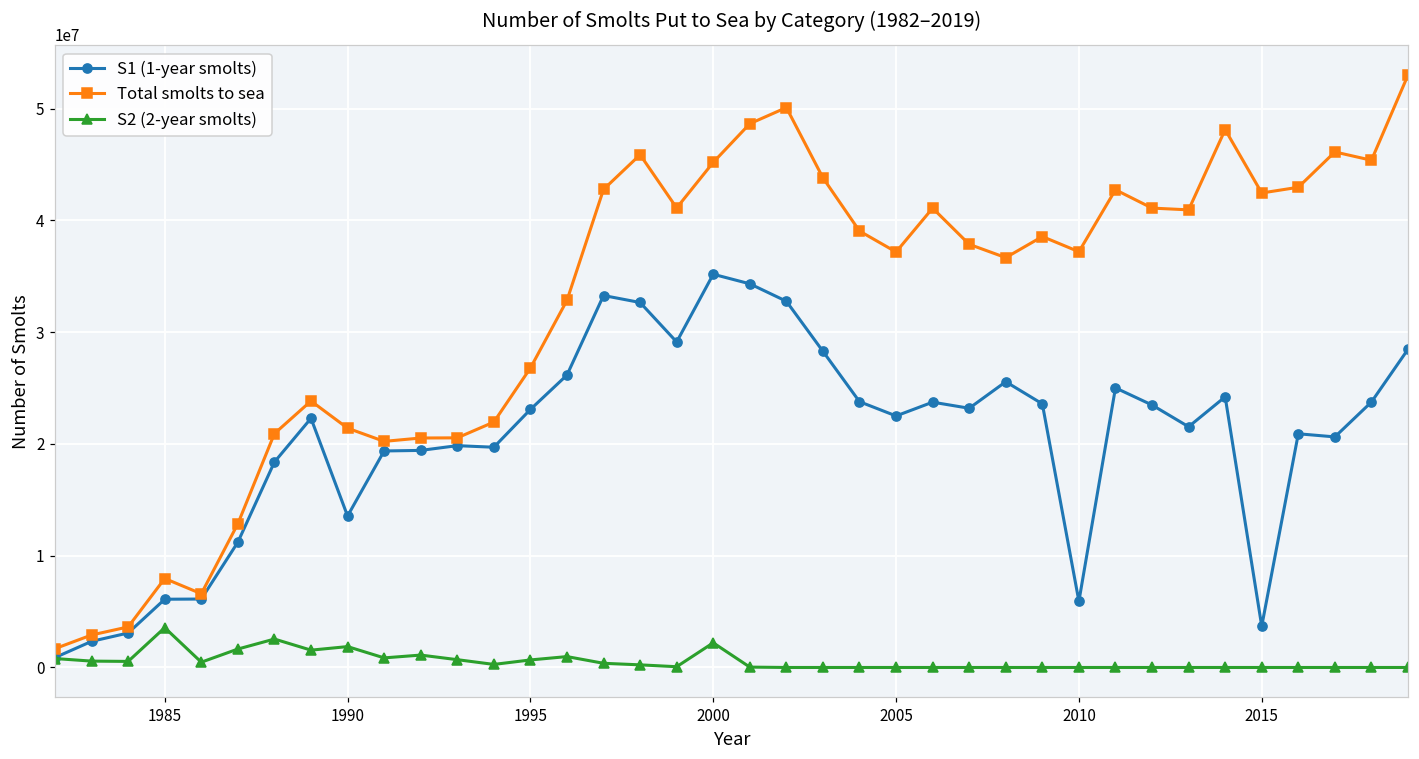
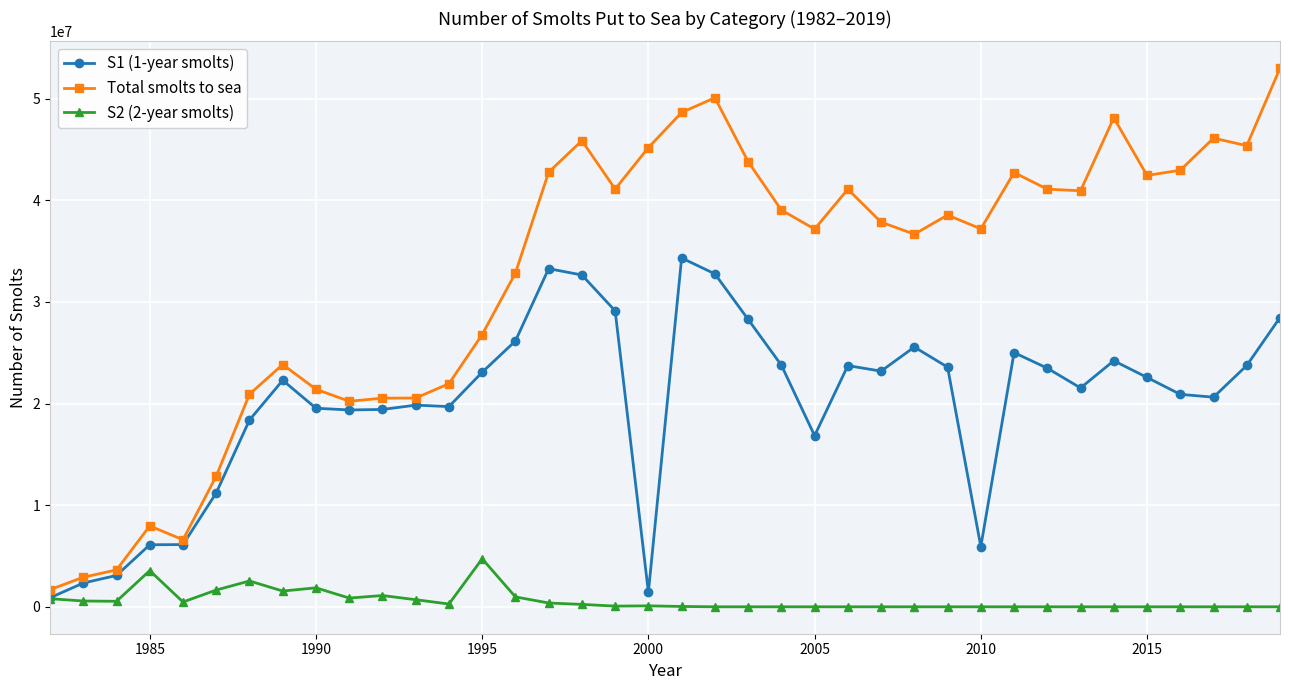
  {
    "S1 (1-year smolts)": {
      "1985": 6100000,
-     "1990": 13600000,
+     "1990": 19500000,
      "1995": 23100000,
-     "2000": 35200000,
-     "2005": 22500000,
+     "2000": 1400000,
+     "2005": 16800000,
      "2010": 5900000,
-     "2015": 3700000
+     "2015": 22600000
    },
    "Total smolts to sea": {
      "1985": 8000000,
      "1990": 21400000,
      "1995": 26800000,
      "2000": 45200000,
      "2005": 37200000,
      "2010": 37200000,
      "2015": 42400000
    },
    "S2 (2-year smolts)": {
      "1985": 3600000,
      "1990": 1900000,
-     "1995": 700000,
-     "2000": 2200000,
+     "1995": 4700000,
+     "2000": 100000,
      "2005": 0,
      "2010": 0,
      "2015": 0
    }
  }
